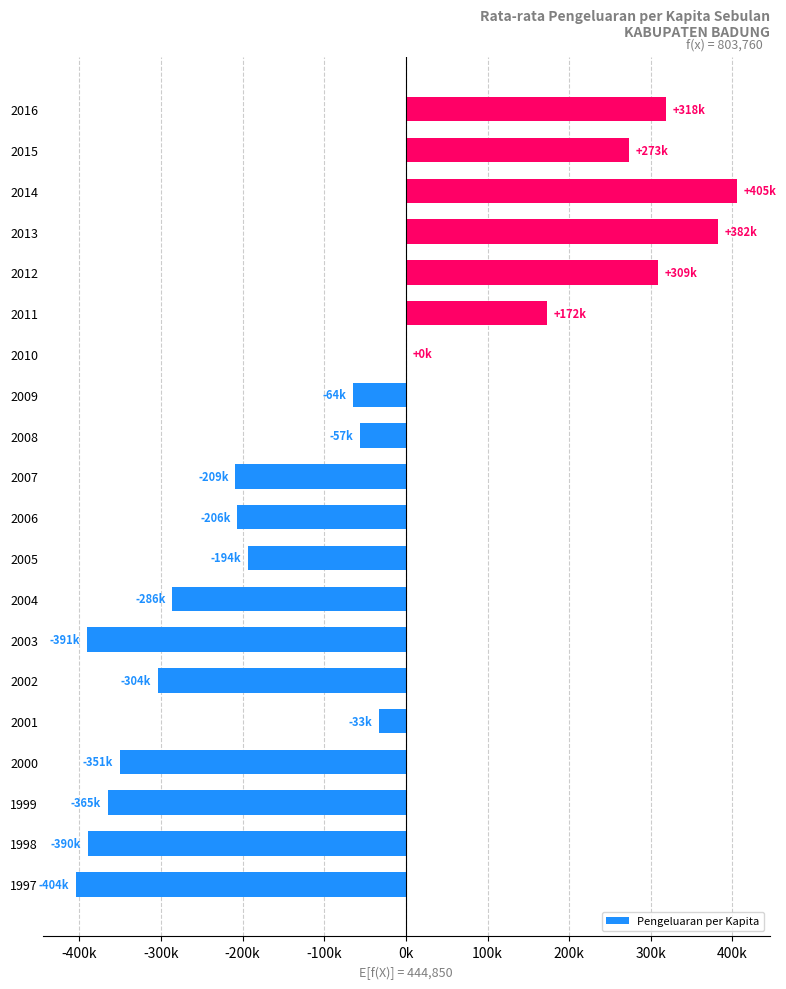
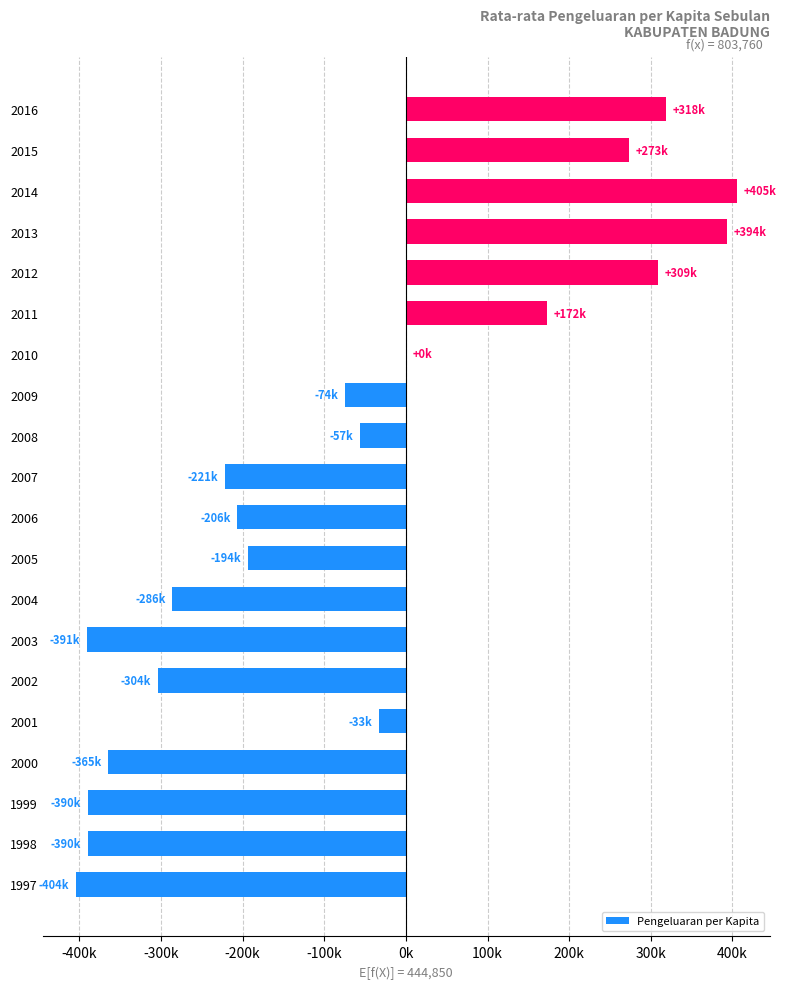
  {
    "2016": "+318k",
    "2015": "+273k",
    "2014": "+405k",
-   "2013": "+382k",
+   "2013": "+394k",
    "2012": "+309k",
    "2011": "+172k",
    "2010": "+0k",
-   "2009": "-64k",
+   "2009": "-74k",
    "2008": "-57k",
-   "2007": "-209k",
+   "2007": "-221k",
    "2006": "-206k",
    "2005": "-194k",
    "2004": "-286k",
    "2003": "-391k",
    "2002": "-304k",
    "2001": "-33k",
-   "2000": "-351k",
-   "1999": "-365k",
+   "2000": "-365k",
+   "1999": "-390k",
    "1998": "-390k",
    "1997": "-404k"
  }
